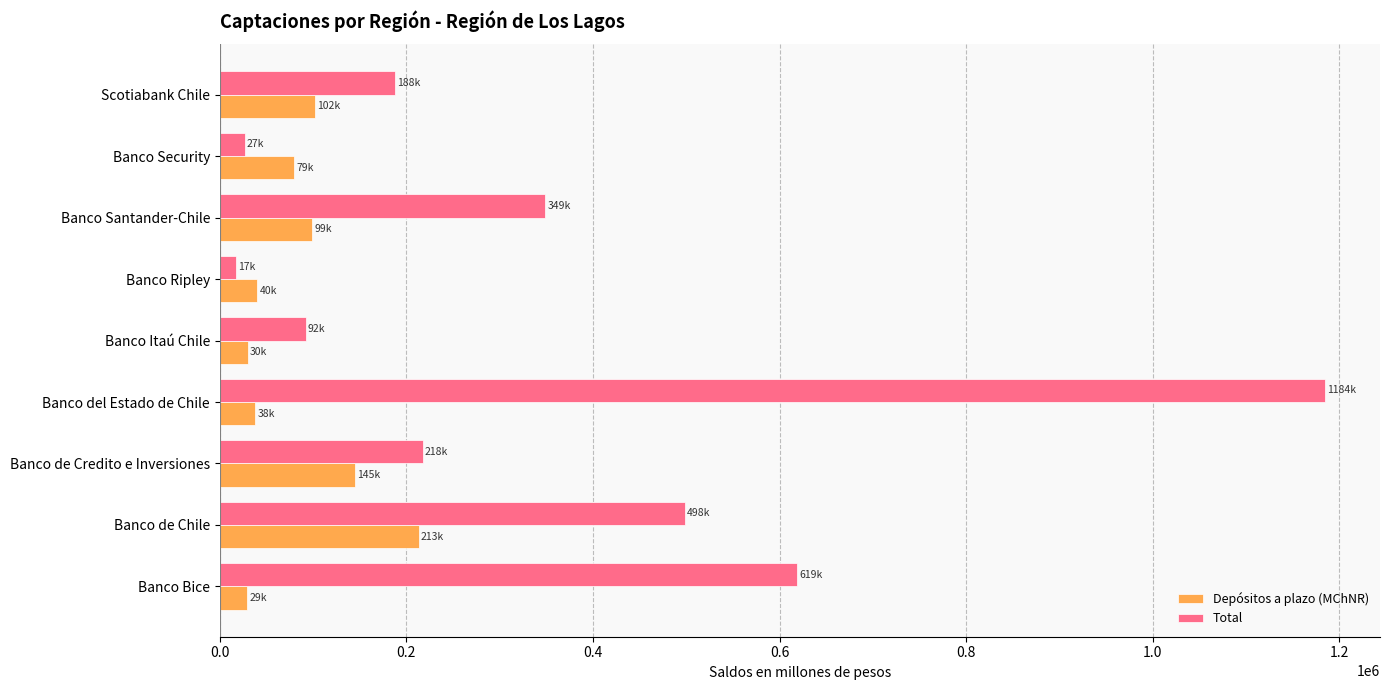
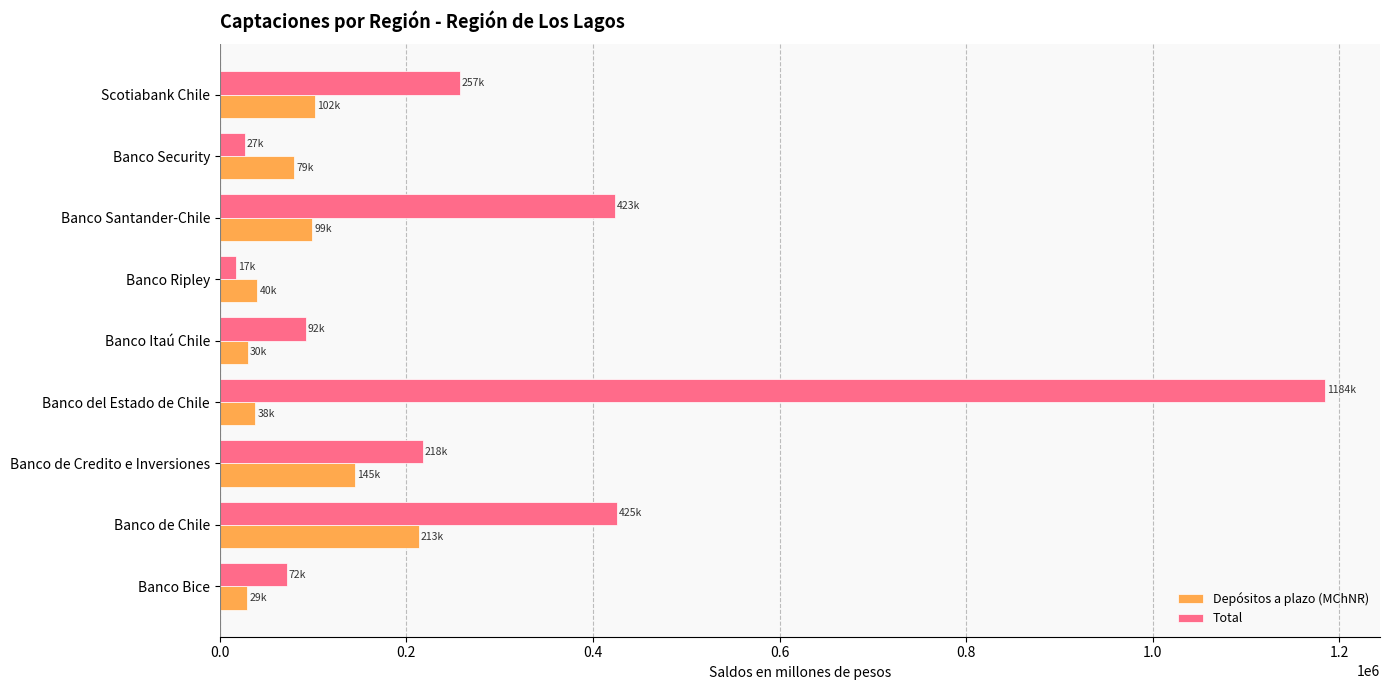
  {
    "Depósitos a plazo (MChNR)": {
      "Scotiabank Chile": "102k",
      "Banco Security": "79k",
      "Banco Santander-Chile": "99k",
      "Banco Ripley": "40k",
      "Banco Itaú Chile": "30k",
      "Banco del Estado de Chile": "38k",
      "Banco de Credito e Inversiones": "145k",
      "Banco de Chile": "213k",
      "Banco Bice": "29k"
    },
    "Total": {
-     "Scotiabank Chile": "188k",
+     "Scotiabank Chile": "257k",
      "Banco Security": "27k",
-     "Banco Santander-Chile": "349k",
+     "Banco Santander-Chile": "423k",
      "Banco Ripley": "17k",
      "Banco Itaú Chile": "92k",
      "Banco del Estado de Chile": "1184k",
      "Banco de Credito e Inversiones": "218k",
-     "Banco de Chile": "498k",
-     "Banco Bice": "619k"
+     "Banco de Chile": "425k",
+     "Banco Bice": "72k"
    }
  }
